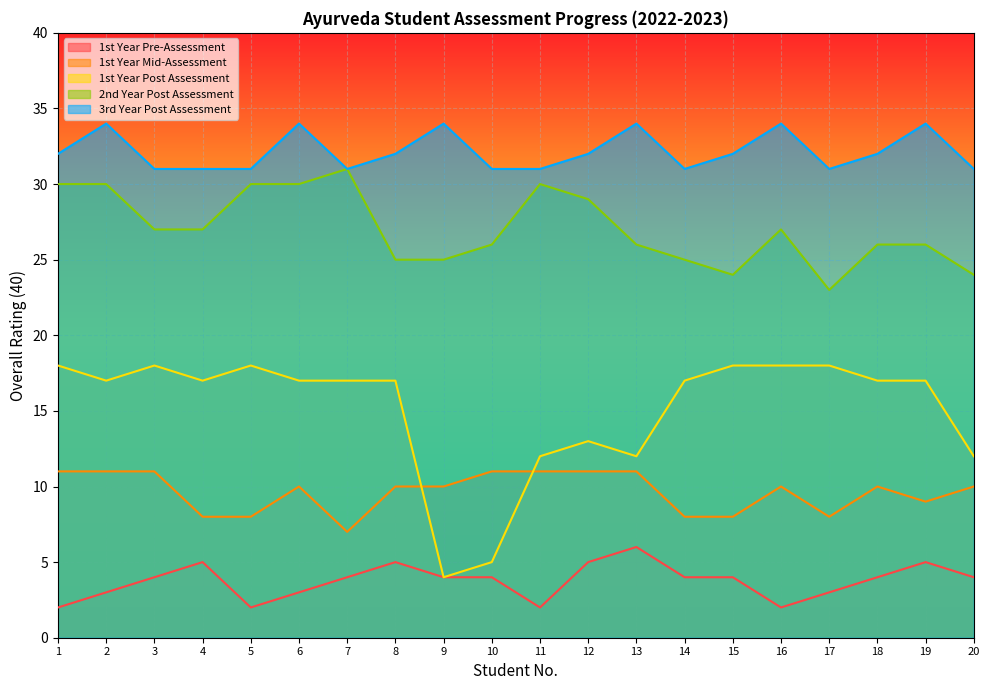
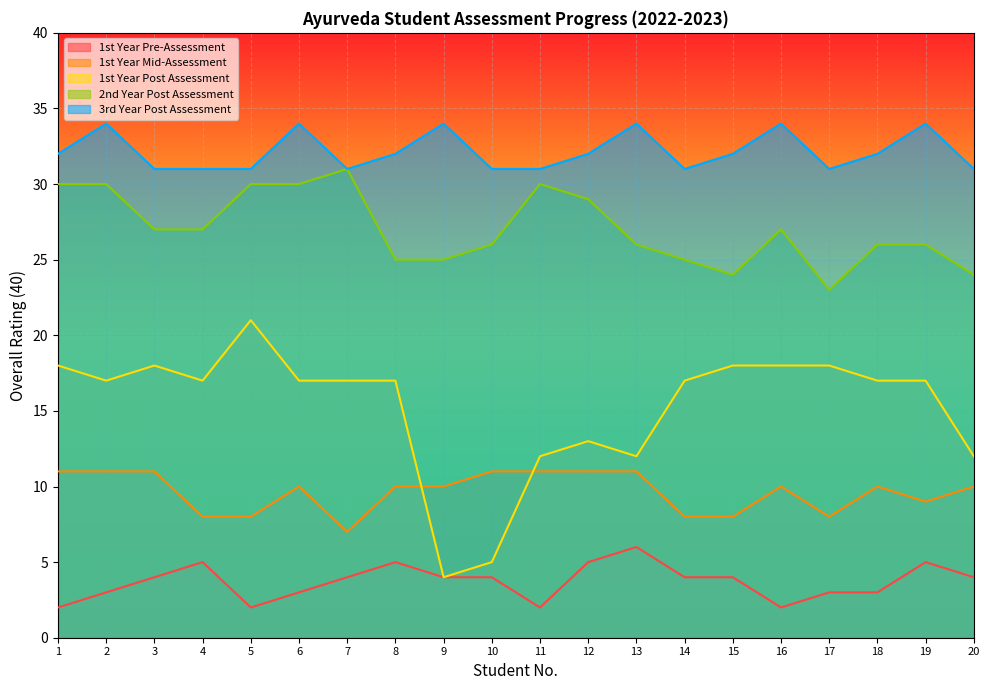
  {
    "1st Year Pre-Assessment": {
      "2": 3,
      "3": 4,
      "4": 5,
      "6": 3,
      "7": 4,
      "8": 5,
      "10": 4,
      "12": 5,
      "13": 6,
      "14": 4,
      "15": 4,
      "17": 3,
-     "18": 4,
+     "18": 3,
      "19": 5,
      "20": 4
    },
    "1st Year Mid-Assessment": {
      "1": 11,
      "2": 11,
      "3": 11,
      "4": 8,
      "5": 8,
      "6": 10,
      "7": 7,
      "8": 10,
      "9": 10,
      "10": 11,
      "11": 11,
      "12": 11,
      "13": 11,
      "14": 8,
      "15": 8,
      "16": 10,
      "17": 8,
      "18": 10,
      "19": 9,
      "20": 10
    },
    "1st Year Post Assessment": {
      "1": 18,
      "2": 17,
      "3": 18,
      "4": 17,
-     "5": 18,
+     "5": 21,
      "6": 17,
      "7": 17,
      "8": 17,
      "10": 5,
      "11": 12,
      "12": 13,
      "13": 12,
      "14": 17,
      "15": 18,
      "16": 18,
      "17": 18,
      "18": 17,
      "19": 17,
      "20": 12
    },
    "2nd Year Post Assessment": {
      "1": 30,
      "2": 30,
      "3": 27,
      "4": 27,
      "5": 30,
      "6": 30,
      "8": 25,
      "9": 25,
      "10": 26,
      "11": 30,
      "12": 29,
      "13": 26,
      "14": 25,
      "15": 24,
      "16": 27,
      "17": 23,
      "18": 26,
      "19": 26,
      "20": 24
    },
    "3rd Year Post Assessment": {
      "1": 32,
      "2": 34,
      "3": 31,
      "4": 31,
      "5": 31,
      "6": 34,
      "8": 32,
      "9": 34,
      "10": 31,
      "11": 31,
      "12": 32,
      "13": 34,
      "14": 31,
      "15": 32,
      "16": 34,
      "17": 31,
      "18": 32,
      "19": 34,
      "20": 31
    }
  }
